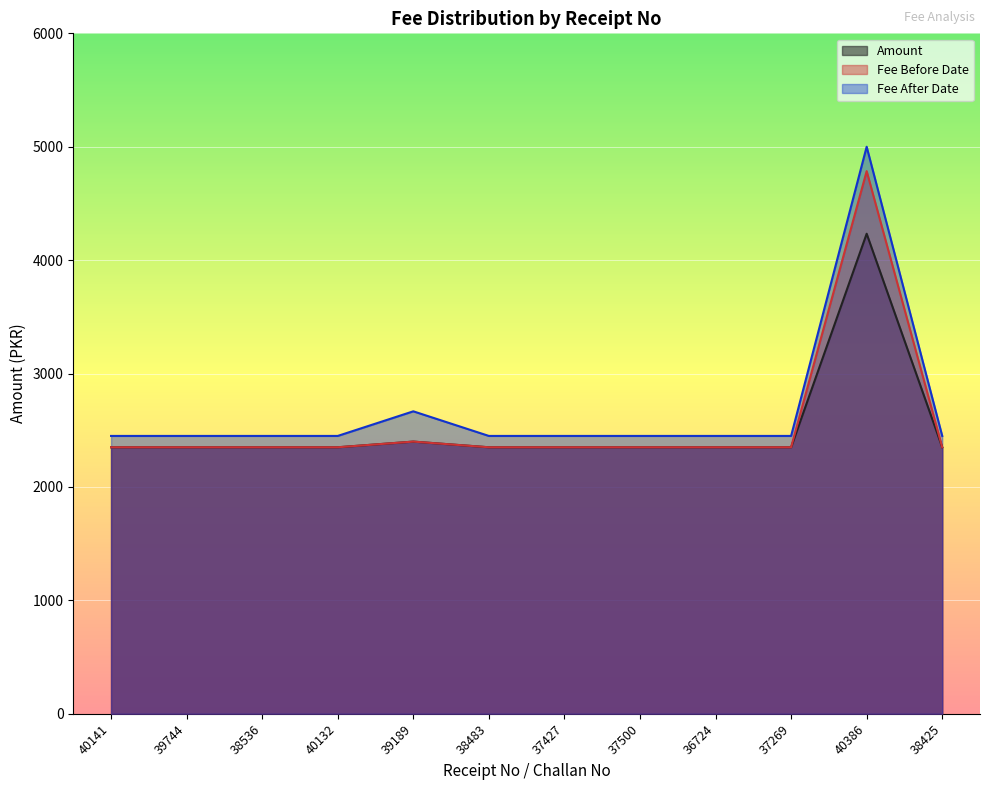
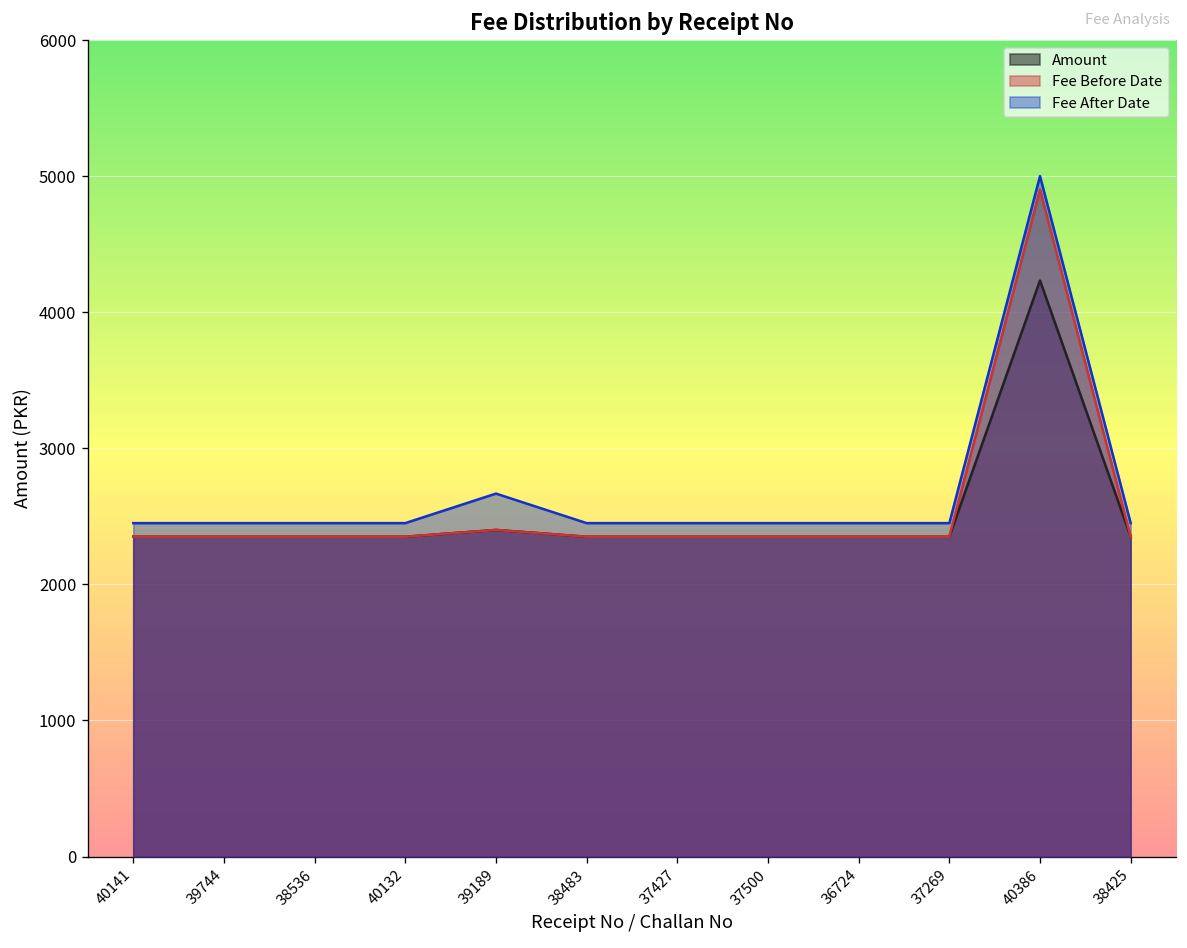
  {
    "Amount": {
      "40386": 4230
    },
    "Fee Before Date": {
-     "40386": 4790
+     "40386": 4900
    },
    "Fee After Date": {
      "40141": 2450,
      "39744": 2450,
      "38536": 2450,
      "40132": 2450,
      "39189": 2670,
      "38483": 2450,
      "37427": 2450,
      "37500": 2450,
      "36724": 2450,
      "37269": 2450,
      "40386": 5000,
      "38425": 2450
    }
  }
